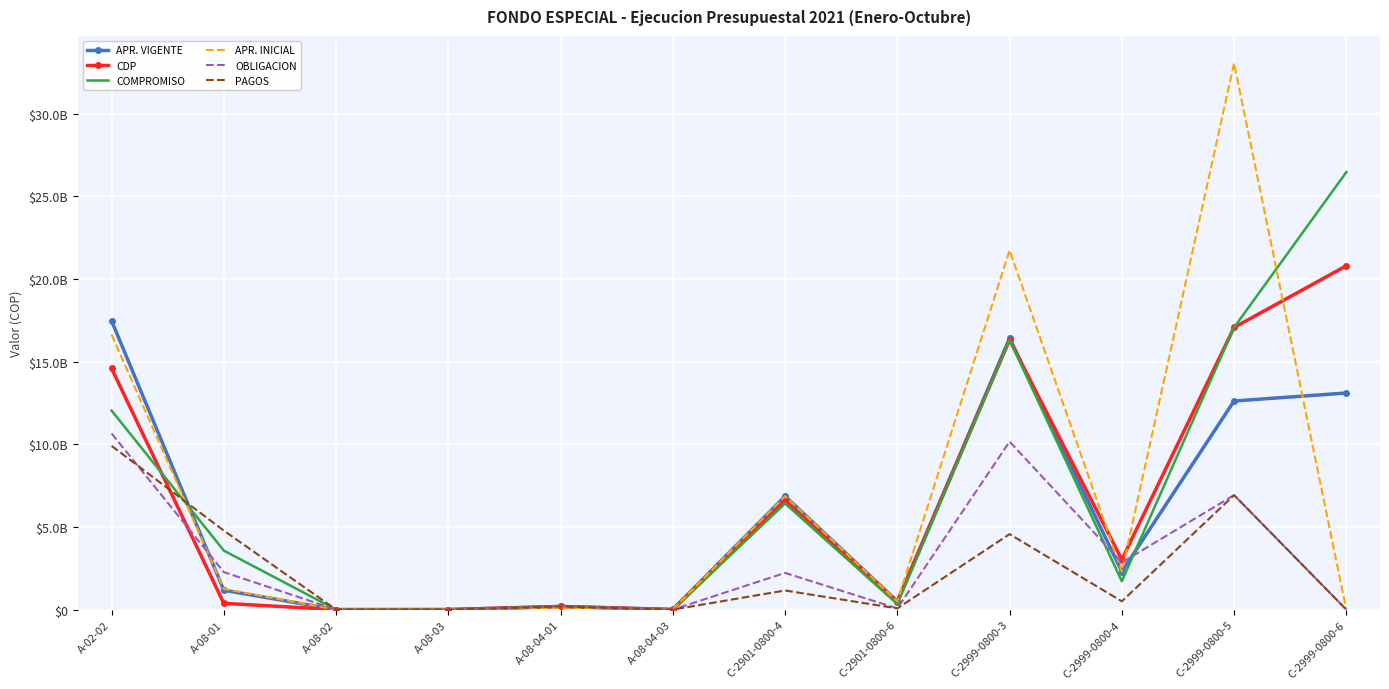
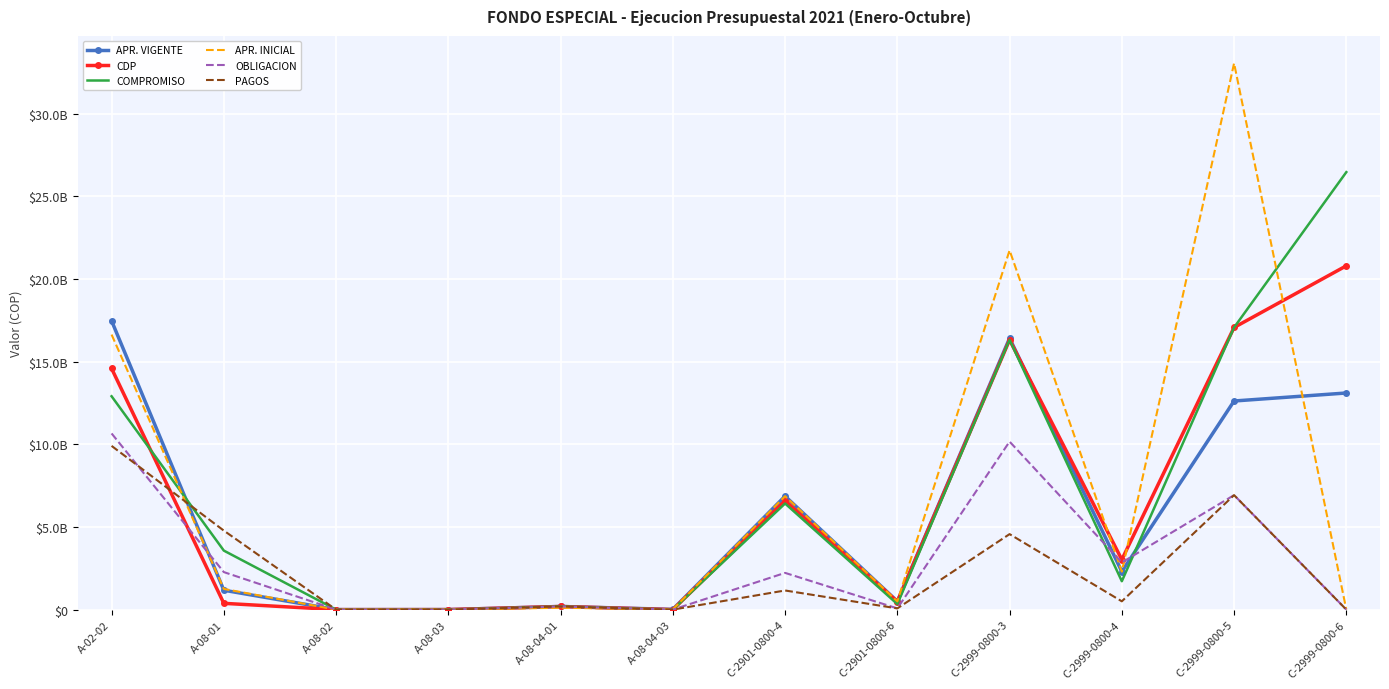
  {
    "APR. VIGENTE": {
      "A-02-02": "$17500000000",
      "C-2999-0800-5": "$12600000000",
      "C-2999-0800-6": "$13100000000"
    },
    "CDP": {
      "A-02-02": "$14600000000",
      "A-08-01": "$400000000",
      "C-2901-0800-4": "$6600000000",
      "C-2999-0800-4": "$3000000000",
      "C-2999-0800-6": "$20800000000"
    },
    "COMPROMISO": {
-     "A-02-02": "$12000000000",
+     "A-02-02": "$12900000000",
      "A-08-01": "$3600000000",
      "C-2901-0800-4": "$6400000000",
      "C-2999-0800-4": "$1700000000",
      "C-2999-0800-6": "$26500000000"
    },
    "APR. INICIAL": {
      "A-02-02": "$16600000000",
      "C-2999-0800-3": "$21700000000",
      "C-2999-0800-5": "$33100000000"
    },
    "OBLIGACION": {
      "A-02-02": "$10700000000",
      "A-08-01": "$2300000000",
      "C-2901-0800-4": "$2200000000",
      "C-2999-0800-3": "$10200000000",
      "C-2999-0800-4": "$2900000000"
    },
    "PAGOS": {
      "A-02-02": "$9900000000",
      "A-08-01": "$4800000000",
      "C-2901-0800-4": "$1200000000",
      "C-2999-0800-3": "$4600000000",
      "C-2999-0800-4": "$500000000"
    }
  }
